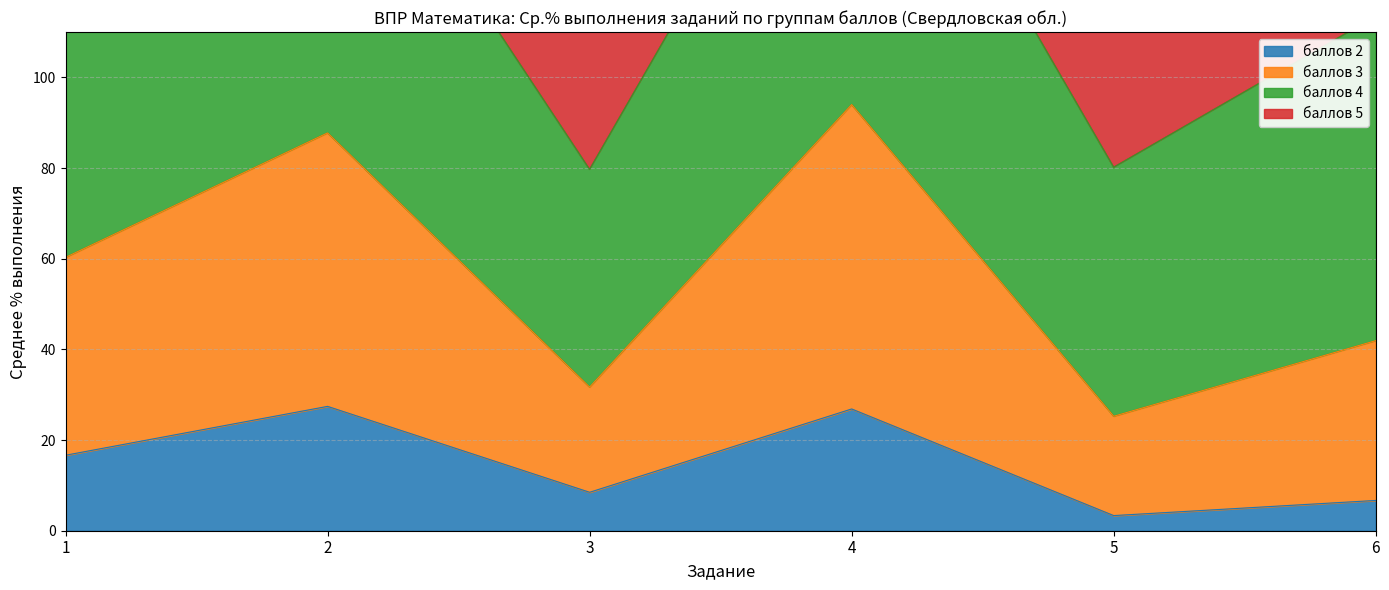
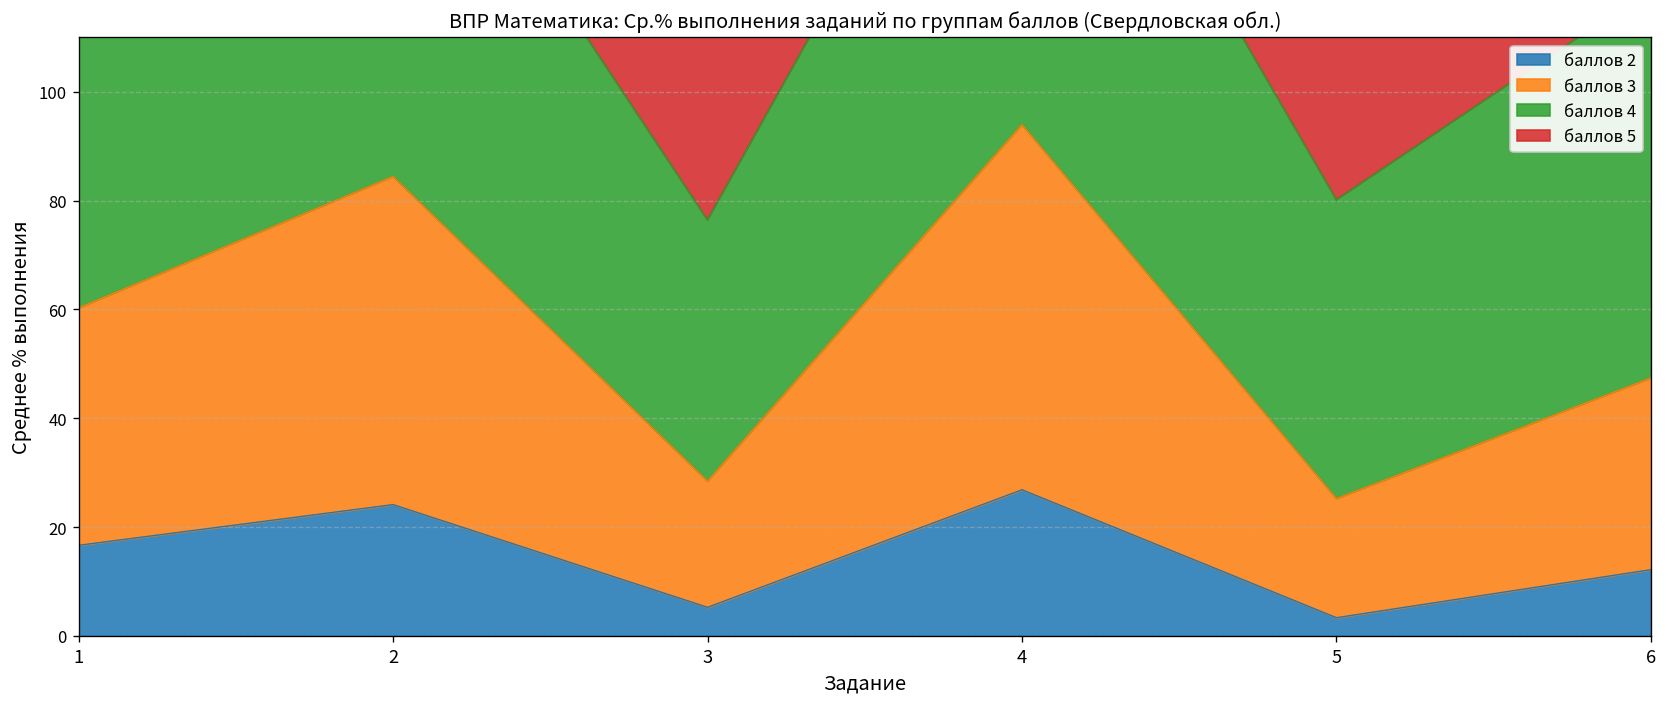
  {
    "баллов 2": {
      "1": 17,
-     "2": 27,
-     "3": 8,
+     "2": 24,
+     "3": 5,
      "4": 27,
      "5": 3,
-     "6": 7
+     "6": 12
    },
    "баллов 3": {
      "1": 44,
      "2": 60,
      "3": 23,
      "4": 67,
      "5": 22,
      "6": 35
    },
    "баллов 4": {
      "3": 48,
      "5": 55
    }
  }
